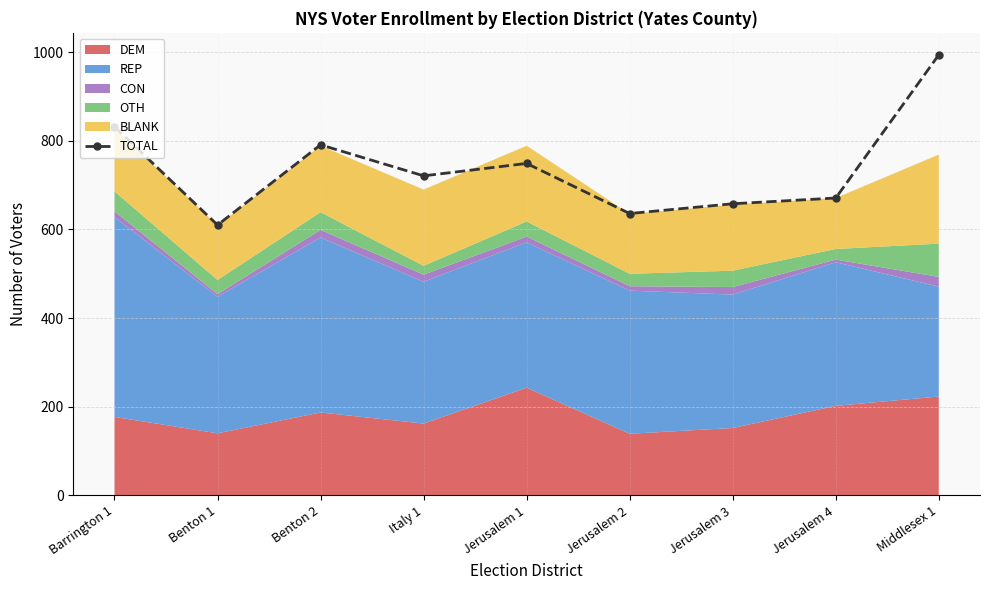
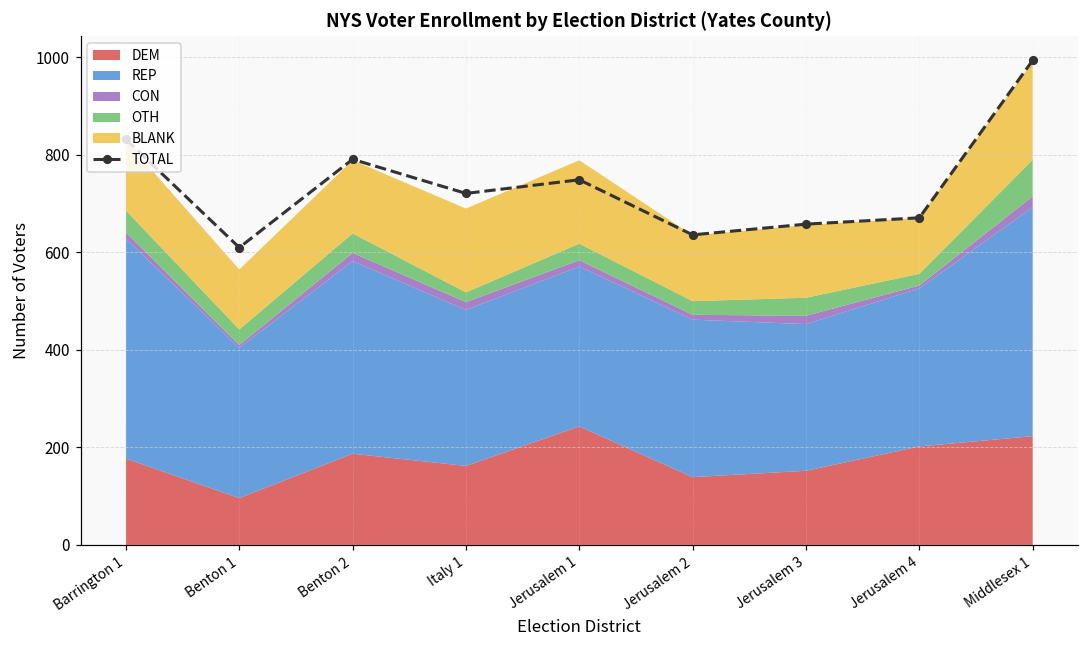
  {
    "DEM": {
      "Barrington 1": 180,
-     "Benton 1": 140,
+     "Benton 1": 100,
      "Benton 2": 190,
      "Italy 1": 160,
      "Jerusalem 1": 240,
      "Jerusalem 2": 140,
      "Jerusalem 3": 150,
      "Jerusalem 4": 200,
      "Middlesex 1": 220
    },
    "TOTAL": {
      "Italy 1": 720,
      "Jerusalem 1": 750
    },
    "REP": {
      "Barrington 1": 450,
      "Benton 1": 310,
      "Benton 2": 400,
      "Italy 1": 320,
      "Jerusalem 1": 330,
      "Jerusalem 2": 320,
      "Jerusalem 3": 300,
      "Jerusalem 4": 320,
-     "Middlesex 1": 250
+     "Middlesex 1": 470
    },
    "CON": {
      "Barrington 1": 10,
      "Benton 1": 10,
      "Benton 2": 20,
      "Italy 1": 20,
      "Jerusalem 1": 10,
      "Jerusalem 2": 10,
      "Jerusalem 3": 20,
      "Jerusalem 4": 10,
      "Middlesex 1": 20
    },
    "OTH": {
      "Barrington 1": 50,
      "Benton 1": 30,
      "Benton 2": 40,
      "Italy 1": 20,
      "Jerusalem 1": 30,
      "Jerusalem 2": 30,
      "Jerusalem 3": 40,
      "Jerusalem 4": 20,
      "Middlesex 1": 80
    },
    "BLANK": {
      "Italy 1": 170,
      "Jerusalem 1": 170
    }
  }
